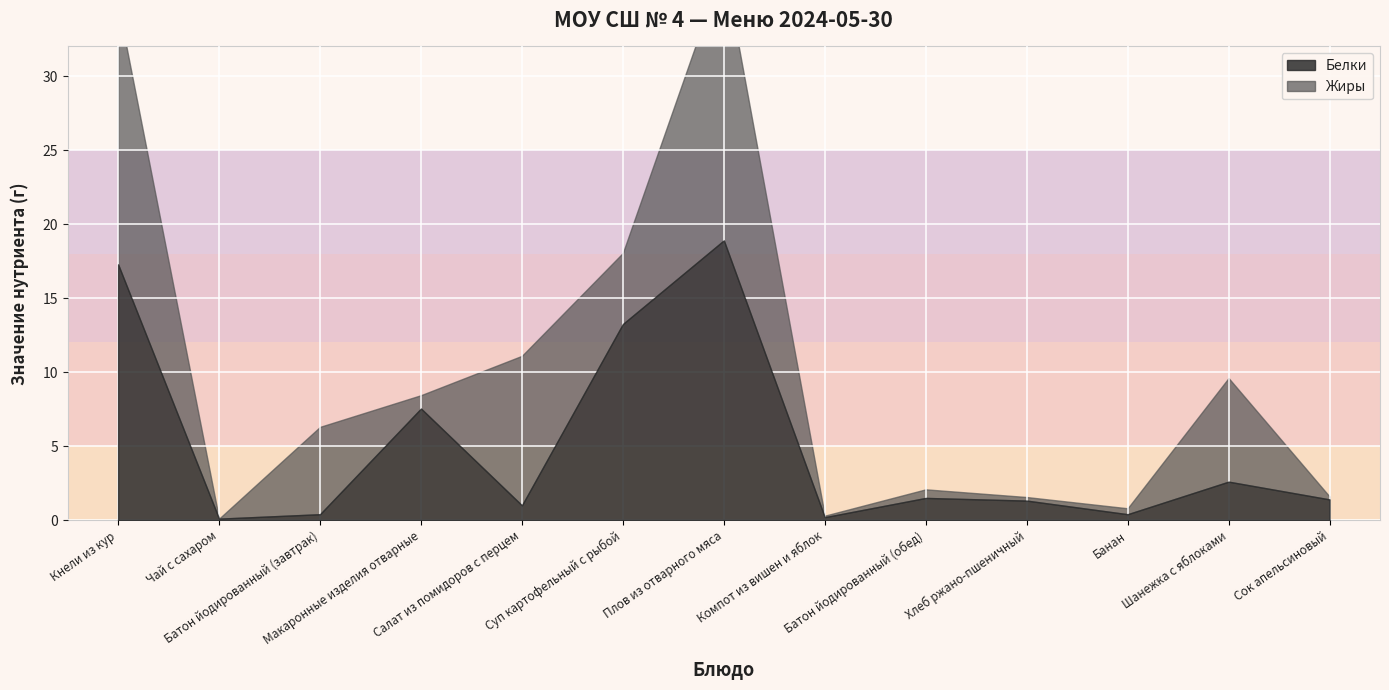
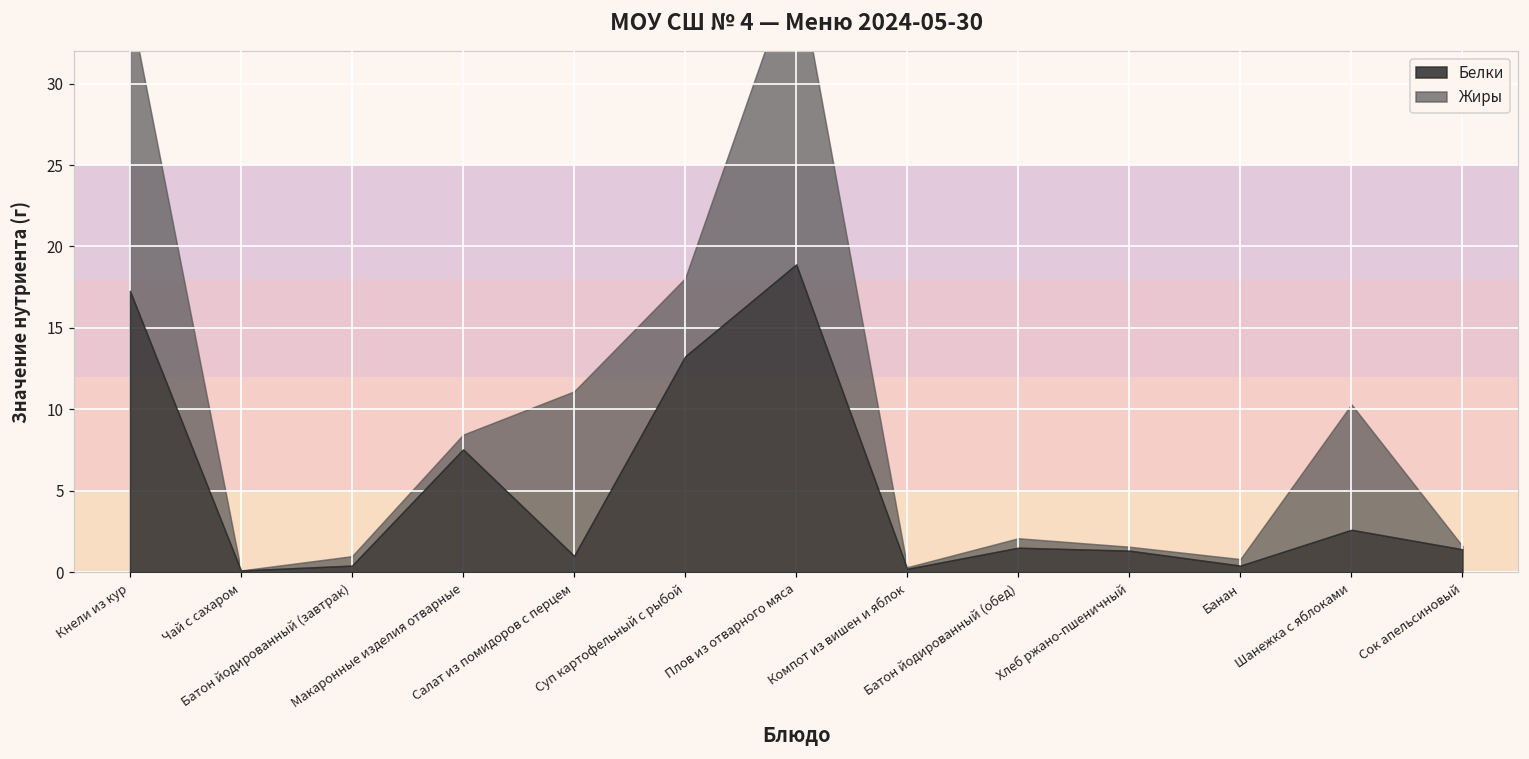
  {
    "Белки": {
      "Кнели из кур": 17.3,
      "Батон йодированный (завтрак)": 0.4,
      "Макаронные изделия отварные": 7.5,
      "Салат из помидоров с перцем": 1.0,
      "Суп картофельный с рыбой": 13.3,
      "Плов из отварного мяса": 18.9,
      "Батон йодированный (обед)": 1.5,
      "Хлеб ржано-пшеничный": 1.3,
      "Банан": 0.4,
      "Шанежка с яблоками": 2.6,
      "Сок апельсиновый": 1.4
    },
    "Жиры": {
-     "Батон йодированный (завтрак)": 5.9,
+     "Батон йодированный (завтрак)": 0.6,
      "Макаронные изделия отварные": 0.9,
      "Салат из помидоров с перцем": 10.1,
      "Суп картофельный с рыбой": 4.8,
      "Батон йодированный (обед)": 0.6,
      "Хлеб ржано-пшеничный": 0.2,
      "Банан": 0.4,
-     "Шанежка с яблоками": 7.0,
+     "Шанежка с яблоками": 7.7,
      "Сок апельсиновый": 0.2
    }
  }
